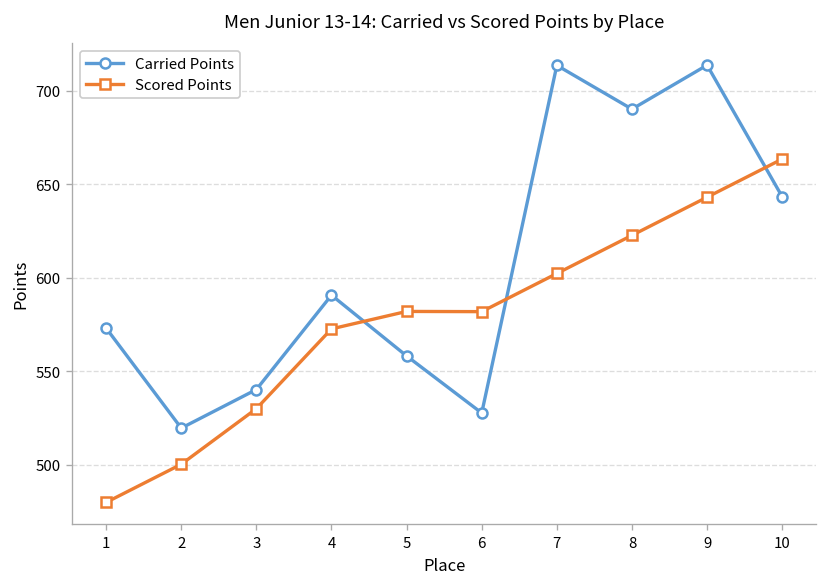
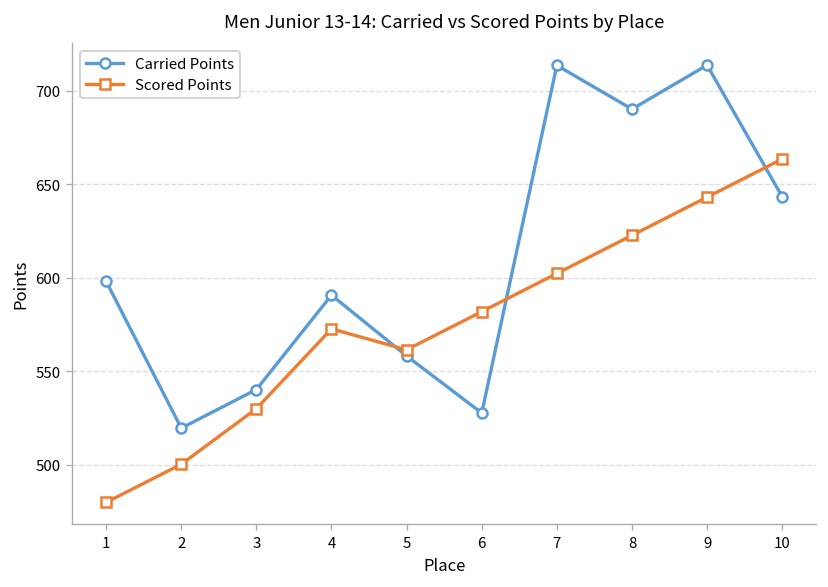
  {
    "Carried Points": {
-     "1": 573,
+     "1": 598,
      "2": 520,
      "3": 540,
      "4": 591,
      "5": 558,
      "6": 528,
      "7": 714,
      "8": 690,
      "9": 714,
      "10": 643
    },
    "Scored Points": {
      "1": 480,
      "2": 500,
      "3": 530,
      "4": 573,
-     "5": 582,
+     "5": 562,
      "6": 582,
      "7": 602,
      "8": 623,
      "9": 643,
      "10": 664
    }
  }
